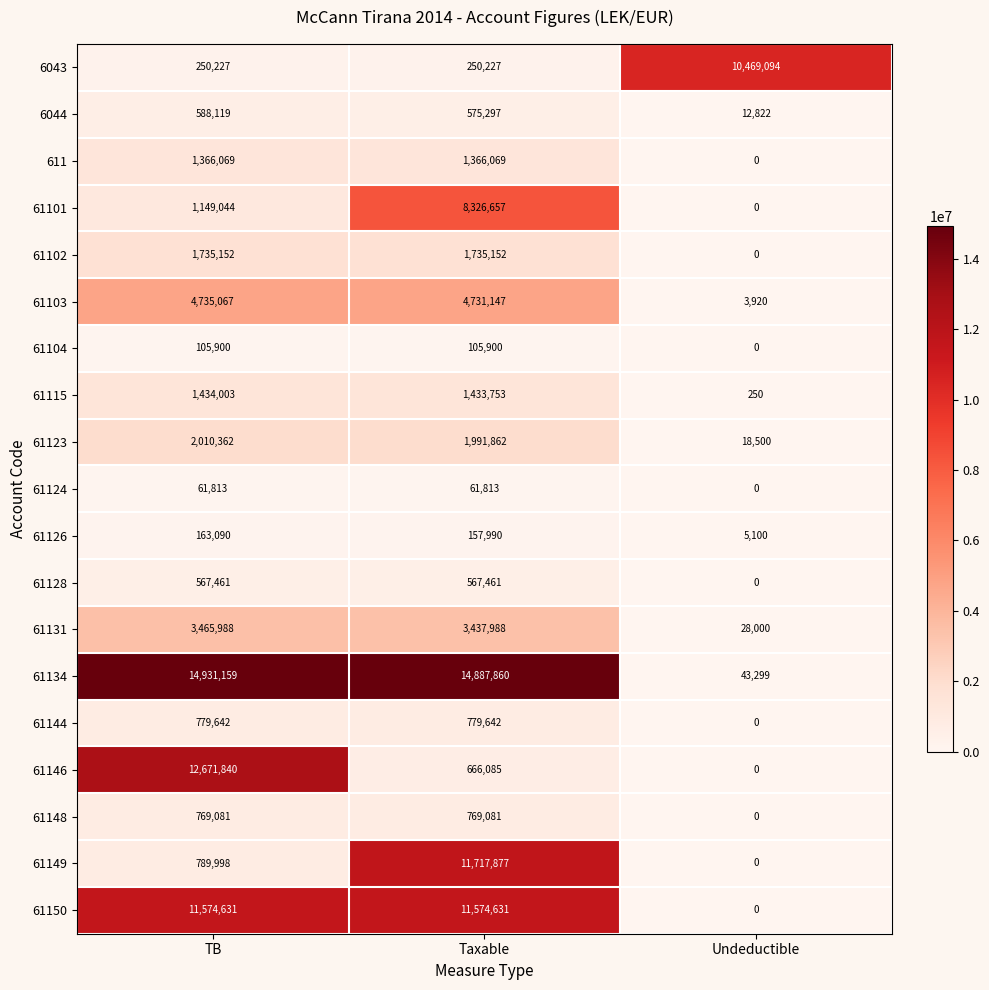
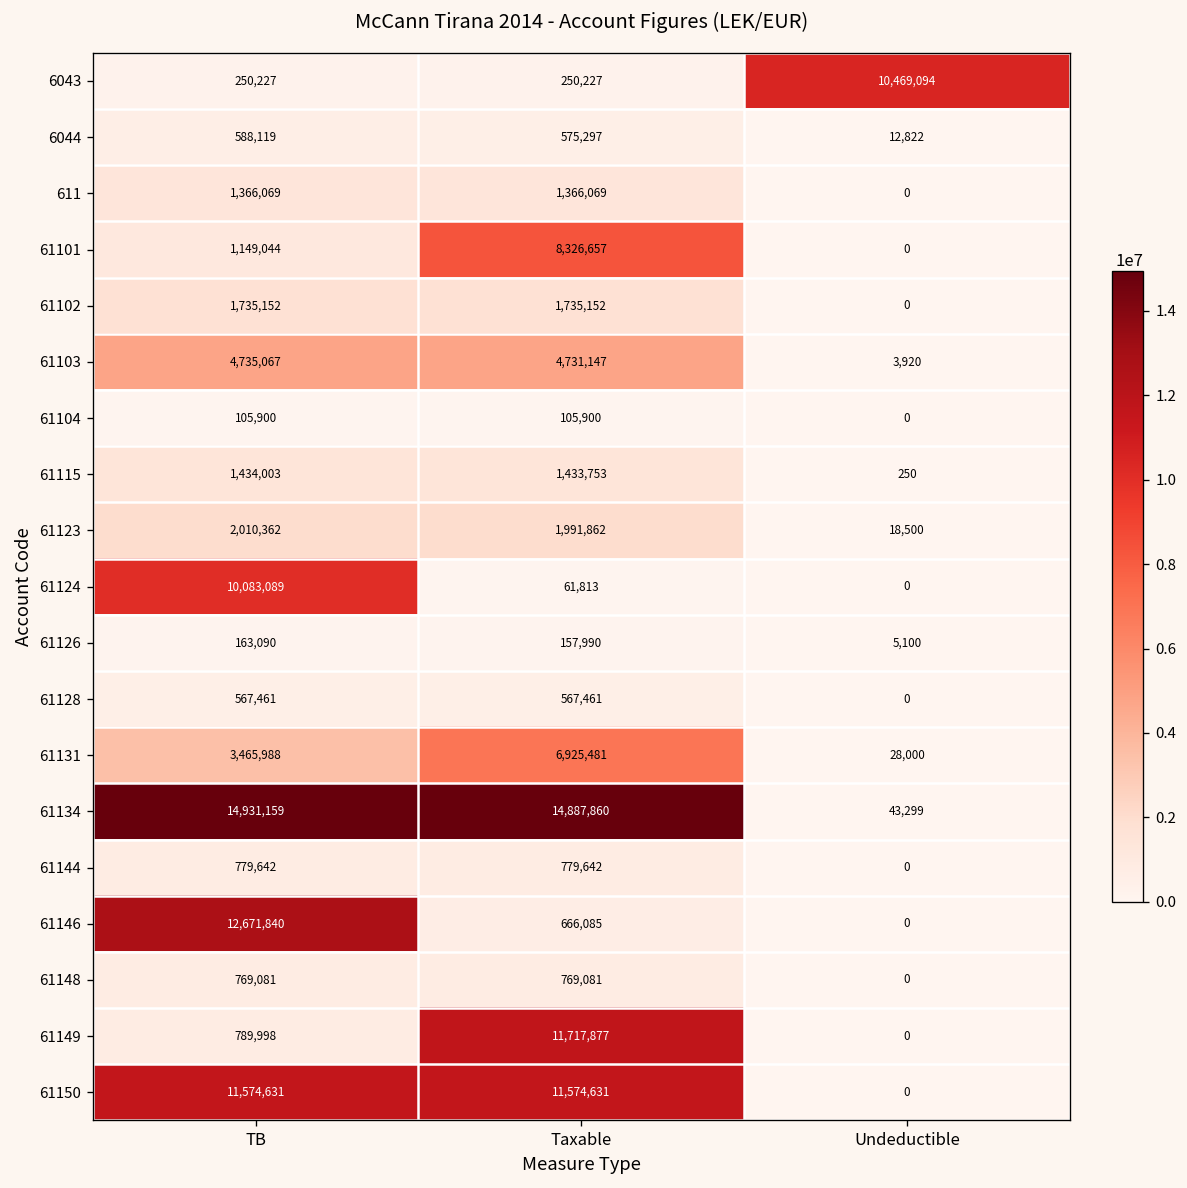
  {
    "6043": {
      "TB": "250,227",
      "Taxable": "250,227",
      "Undeductible": "10,469,094"
    },
    "6044": {
      "TB": "588,119",
      "Taxable": "575,297",
      "Undeductible": "12,822"
    },
    "611": {
      "TB": "1,366,069",
      "Taxable": "1,366,069",
      "Undeductible": "0"
    },
    "61101": {
      "TB": "1,149,044",
      "Taxable": "8,326,657",
      "Undeductible": "0"
    },
    "61102": {
      "TB": "1,735,152",
      "Taxable": "1,735,152",
      "Undeductible": "0"
    },
    "61103": {
      "TB": "4,735,067",
      "Taxable": "4,731,147",
      "Undeductible": "3,920"
    },
    "61104": {
      "TB": "105,900",
      "Taxable": "105,900",
      "Undeductible": "0"
    },
    "61115": {
      "TB": "1,434,003",
      "Taxable": "1,433,753",
      "Undeductible": "250"
    },
    "61123": {
      "TB": "2,010,362",
      "Taxable": "1,991,862",
      "Undeductible": "18,500"
    },
    "61124": {
-     "TB": "61,813",
+     "TB": "10,083,089",
      "Taxable": "61,813",
      "Undeductible": "0"
    },
    "61126": {
      "TB": "163,090",
      "Taxable": "157,990",
      "Undeductible": "5,100"
    },
    "61128": {
      "TB": "567,461",
      "Taxable": "567,461",
      "Undeductible": "0"
    },
    "61131": {
      "TB": "3,465,988",
-     "Taxable": "3,437,988",
+     "Taxable": "6,925,481",
      "Undeductible": "28,000"
    },
    "61134": {
      "TB": "14,931,159",
      "Taxable": "14,887,860",
      "Undeductible": "43,299"
    },
    "61144": {
      "TB": "779,642",
      "Taxable": "779,642",
      "Undeductible": "0"
    },
    "61146": {
      "TB": "12,671,840",
      "Taxable": "666,085",
      "Undeductible": "0"
    },
    "61148": {
      "TB": "769,081",
      "Taxable": "769,081",
      "Undeductible": "0"
    },
    "61149": {
      "TB": "789,998",
      "Taxable": "11,717,877",
      "Undeductible": "0"
    },
    "61150": {
      "TB": "11,574,631",
      "Taxable": "11,574,631",
      "Undeductible": "0"
    }
  }
